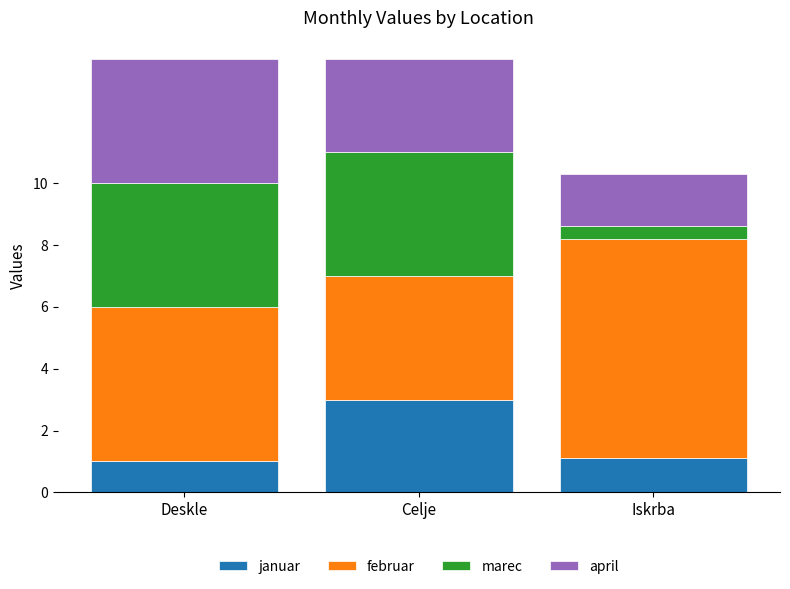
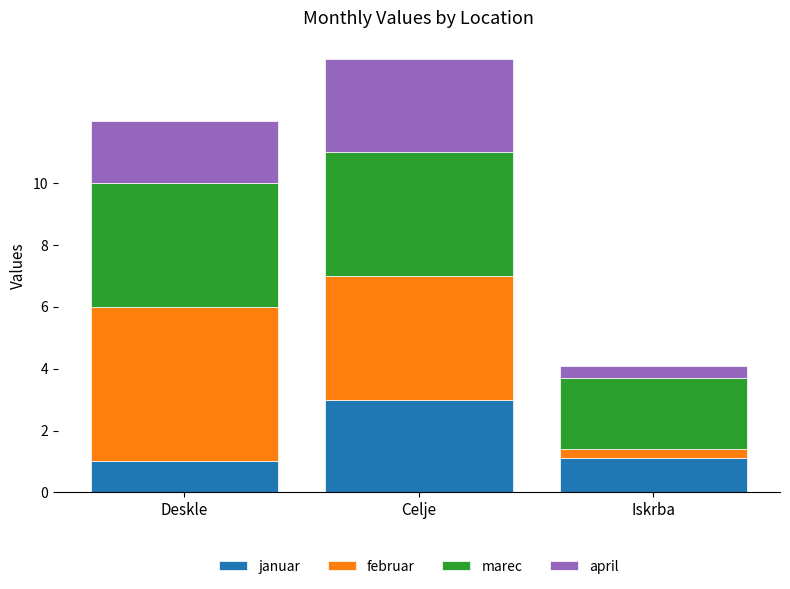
  {
    "januar": {
      "Deskle": 1.0,
      "Celje": 3.0,
      "Iskrba": 1.1
    },
    "februar": {
      "Deskle": 5.0,
      "Celje": 4.0,
-     "Iskrba": 7.1
+     "Iskrba": 0.3
    },
    "marec": {
      "Deskle": 4.0,
      "Celje": 4.0,
-     "Iskrba": 0.4
+     "Iskrba": 2.3
    },
    "april": {
-     "Deskle": 4,
+     "Deskle": 2,
      "Celje": 3.0,
-     "Iskrba": 1.7
+     "Iskrba": 0.4
    }
  }
